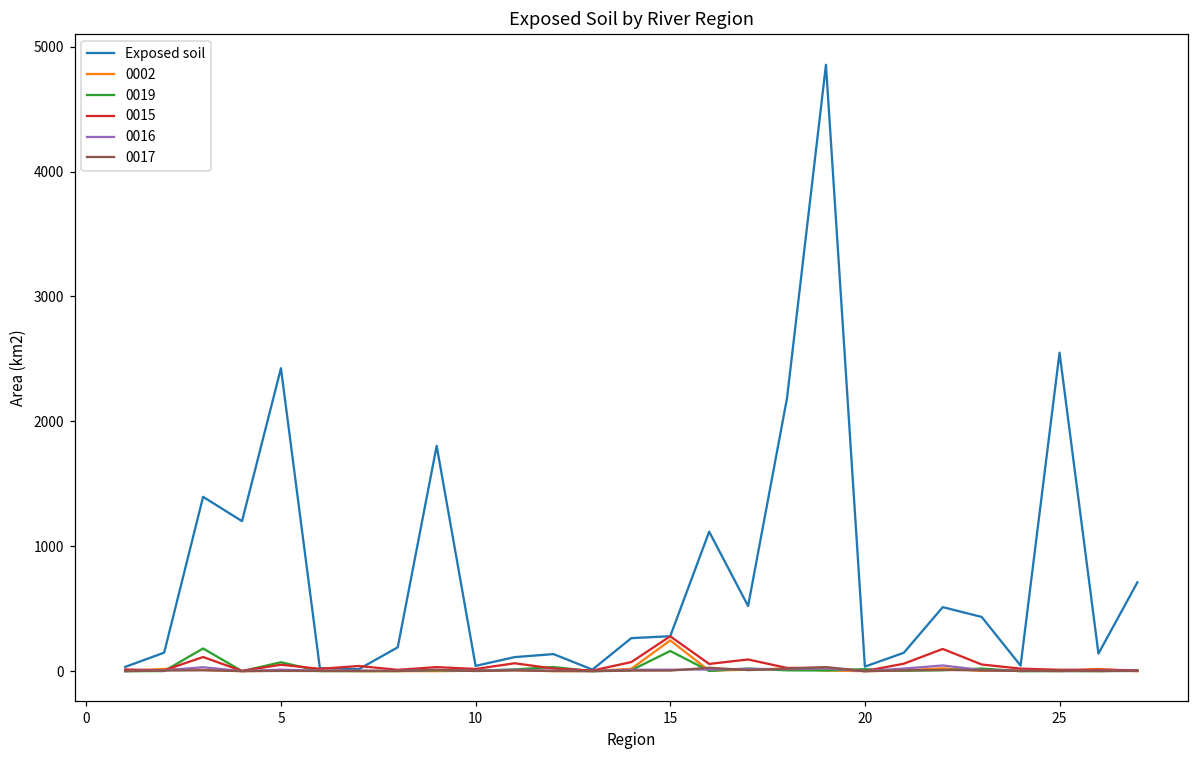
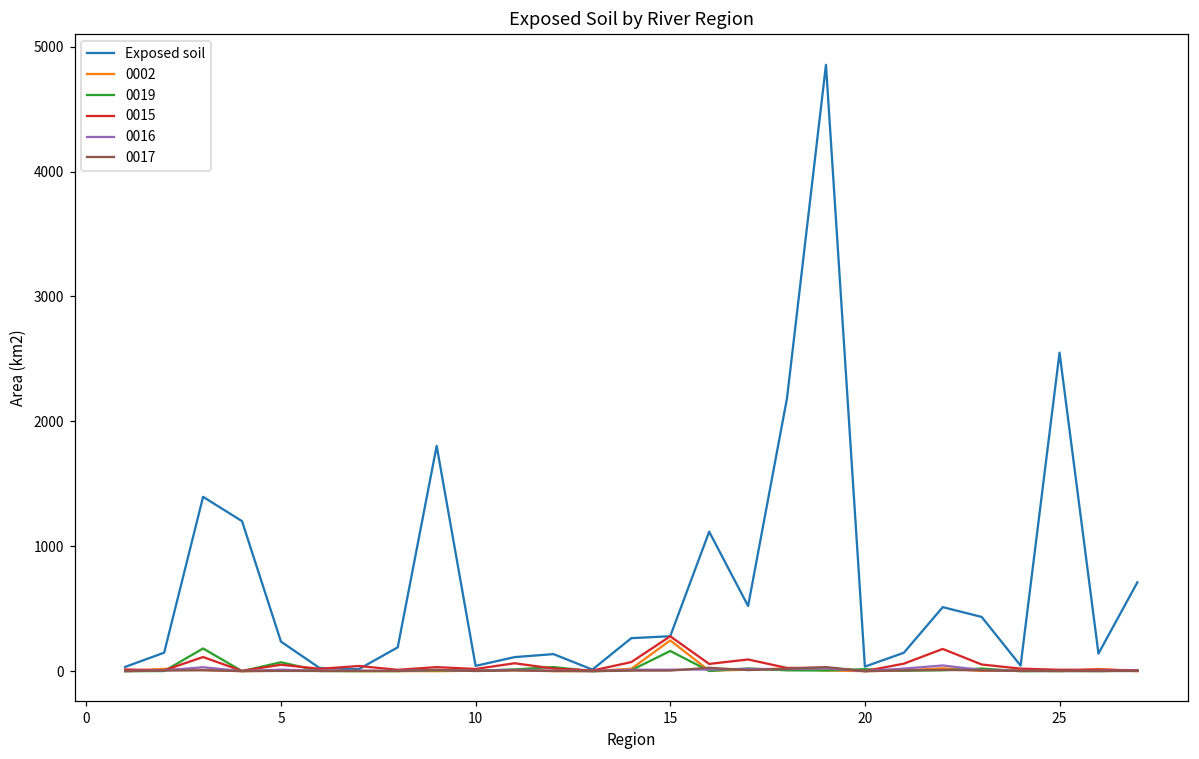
  {
    "Exposed soil": {
-     "5": 2430,
+     "5": 240,
      "10": 40,
      "25": 2550
    },
    "0002": {
      "15": 250
    },
    "0019": {
      "15": 160
    }
  }
